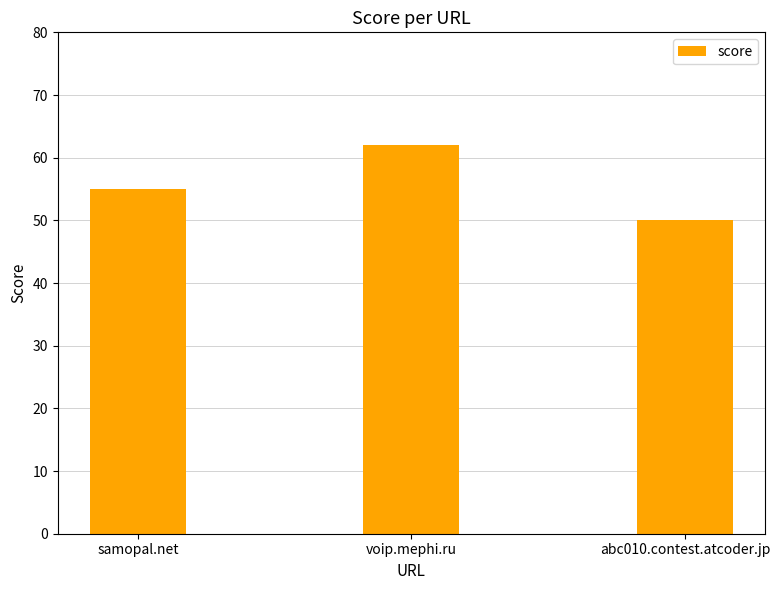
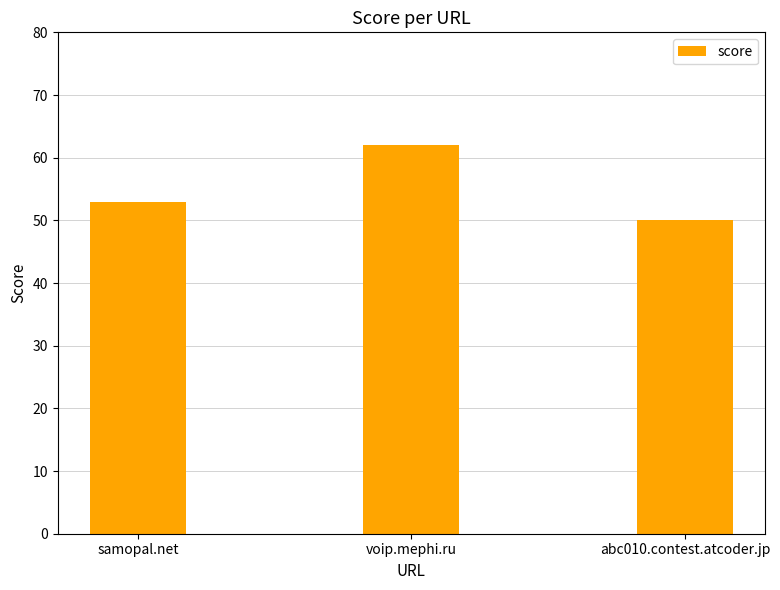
  {
-   "samopal.net": 55,
+   "samopal.net": 53,
    "voip.mephi.ru": 62,
    "abc010.contest.atcoder.jp": 50
  }
